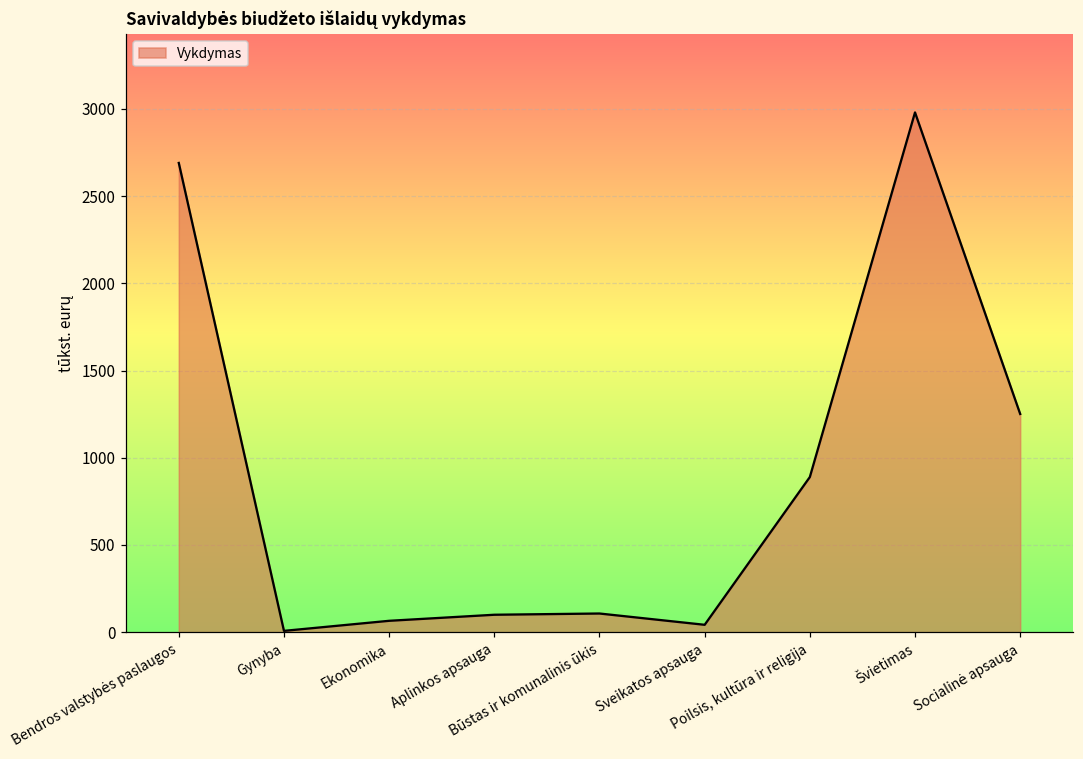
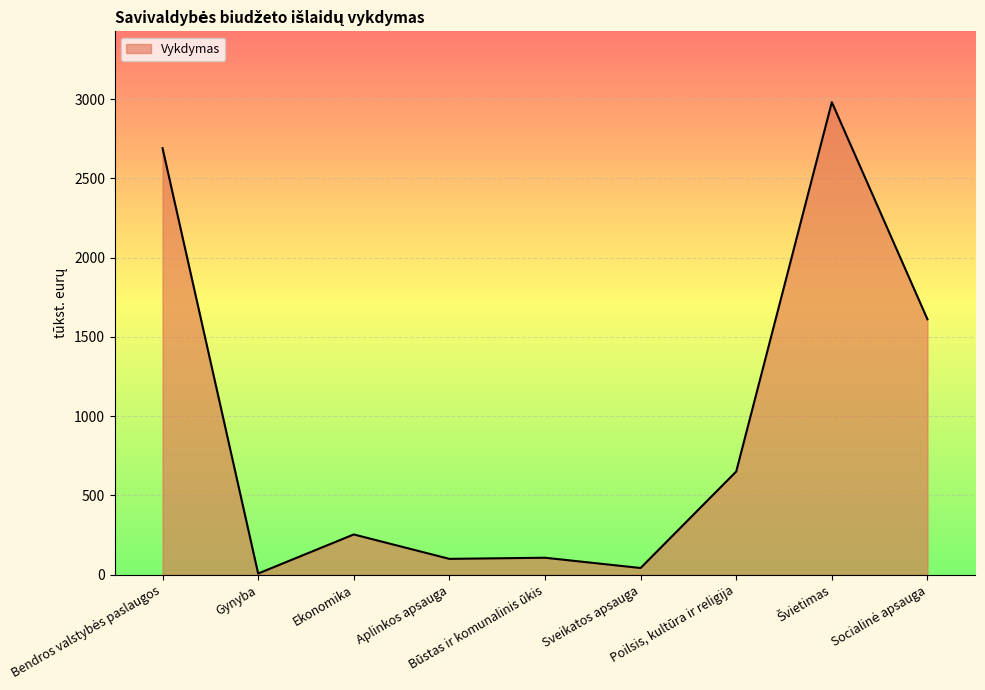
  {
    "Bendros valstybės paslaugos": 2690,
    "Gynyba": 10,
-   "Ekonomika": 70,
+   "Ekonomika": 250,
    "Aplinkos apsauga": 100,
    "Būstas ir komunalinis ūkis": 110,
    "Sveikatos apsauga": 40,
-   "Poilsis, kultūra ir religija": 890,
+   "Poilsis, kultūra ir religija": 650,
    "Švietimas": 2980,
-   "Socialinė apsauga": 1250
+   "Socialinė apsauga": 1610
  }
